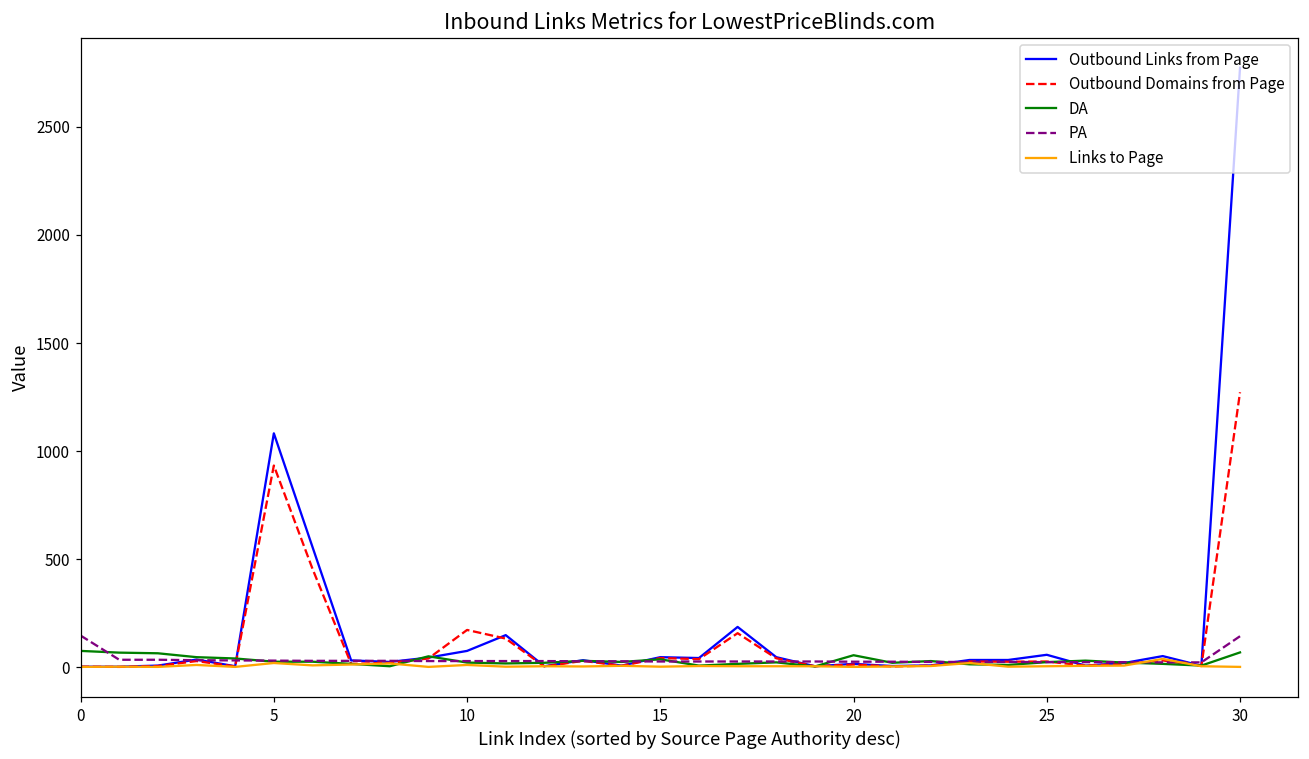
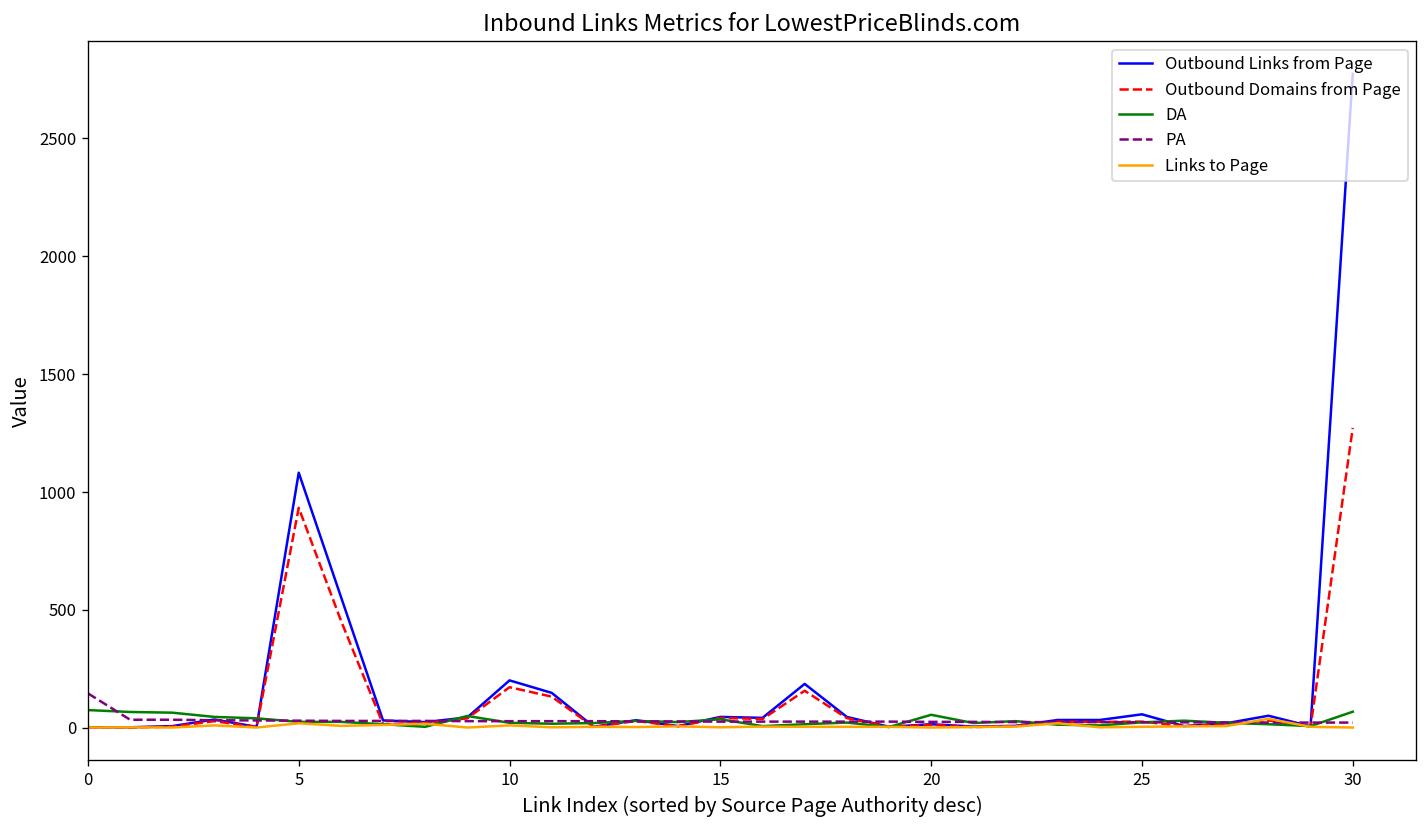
  {
    "Outbound Links from Page": {
      "5": 1080,
-     "10": 80,
+     "10": 200,
      "25": 60
    },
    "Outbound Domains from Page": {
      "5": 930,
      "10": 170,
      "30": 1270
    },
    "DA": {
      "0": 80,
      "20": 60,
      "30": 70
    },
    "PA": {
      "0": 150,
-     "30": 140
+     "30": 20
    },
    "Links to Page": {
      "15": 0,
      "25": 0,
      "30": 0
    }
  }
